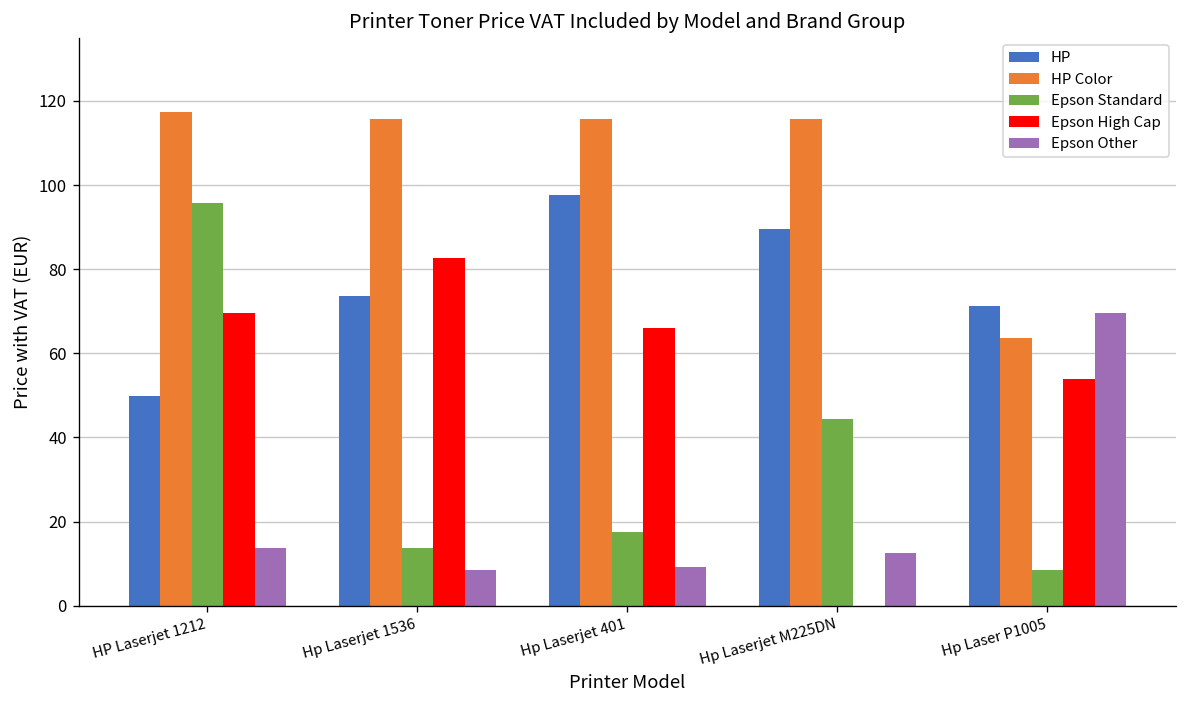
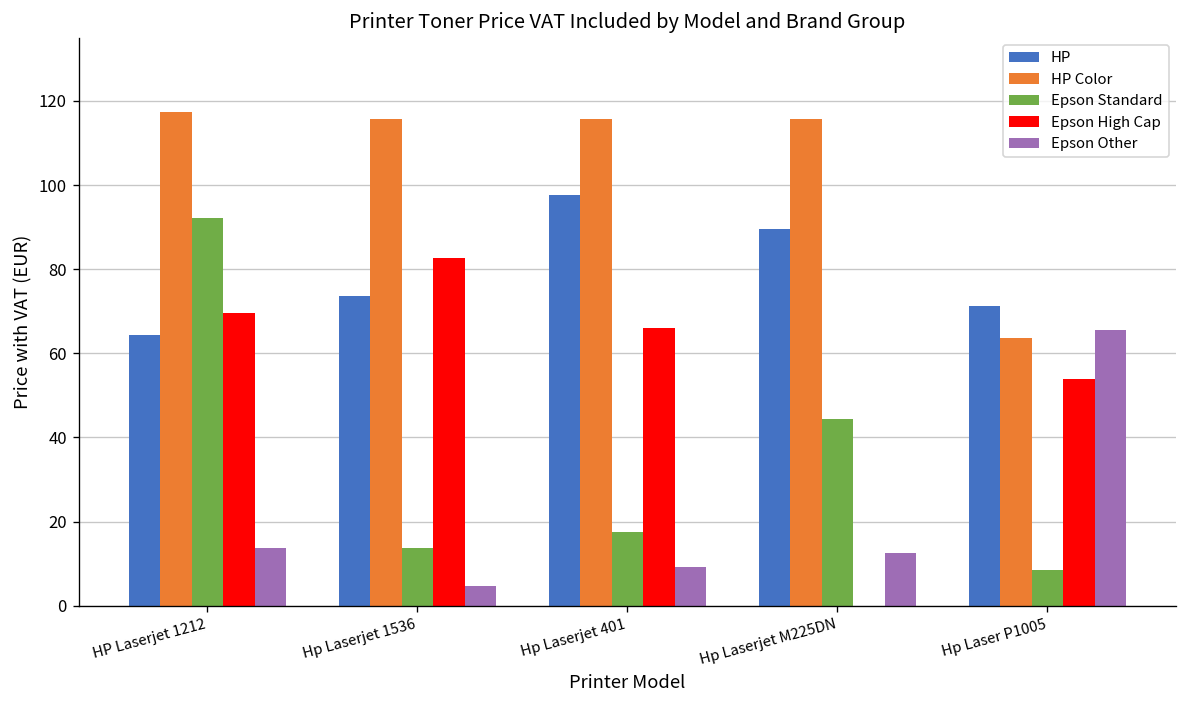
  {
    "HP": {
-     "HP Laserjet 1212": 50,
+     "HP Laserjet 1212": 64,
      "Hp Laserjet 1536": 74,
      "Hp Laserjet 401": 98,
      "Hp Laserjet M225DN": 90,
      "Hp Laser P1005": 71
    },
    "HP Color": {
      "HP Laserjet 1212": 117,
      "Hp Laserjet 1536": 116,
      "Hp Laserjet 401": 116,
      "Hp Laserjet M225DN": 116,
      "Hp Laser P1005": 64
    },
    "Epson Standard": {
-     "HP Laserjet 1212": 96,
+     "HP Laserjet 1212": 92,
      "Hp Laserjet 1536": 14,
      "Hp Laserjet 401": 18,
      "Hp Laserjet M225DN": 44,
      "Hp Laser P1005": 9
    },
    "Epson High Cap": {
      "HP Laserjet 1212": 70,
      "Hp Laserjet 1536": 83,
      "Hp Laserjet 401": 66,
      "Hp Laserjet M225DN": 0,
      "Hp Laser P1005": 54
    },
    "Epson Other": {
      "HP Laserjet 1212": 14,
-     "Hp Laserjet 1536": 9,
+     "Hp Laserjet 1536": 5,
      "Hp Laserjet 401": 9,
      "Hp Laserjet M225DN": 13,
-     "Hp Laser P1005": 70
+     "Hp Laser P1005": 66
    }
  }
